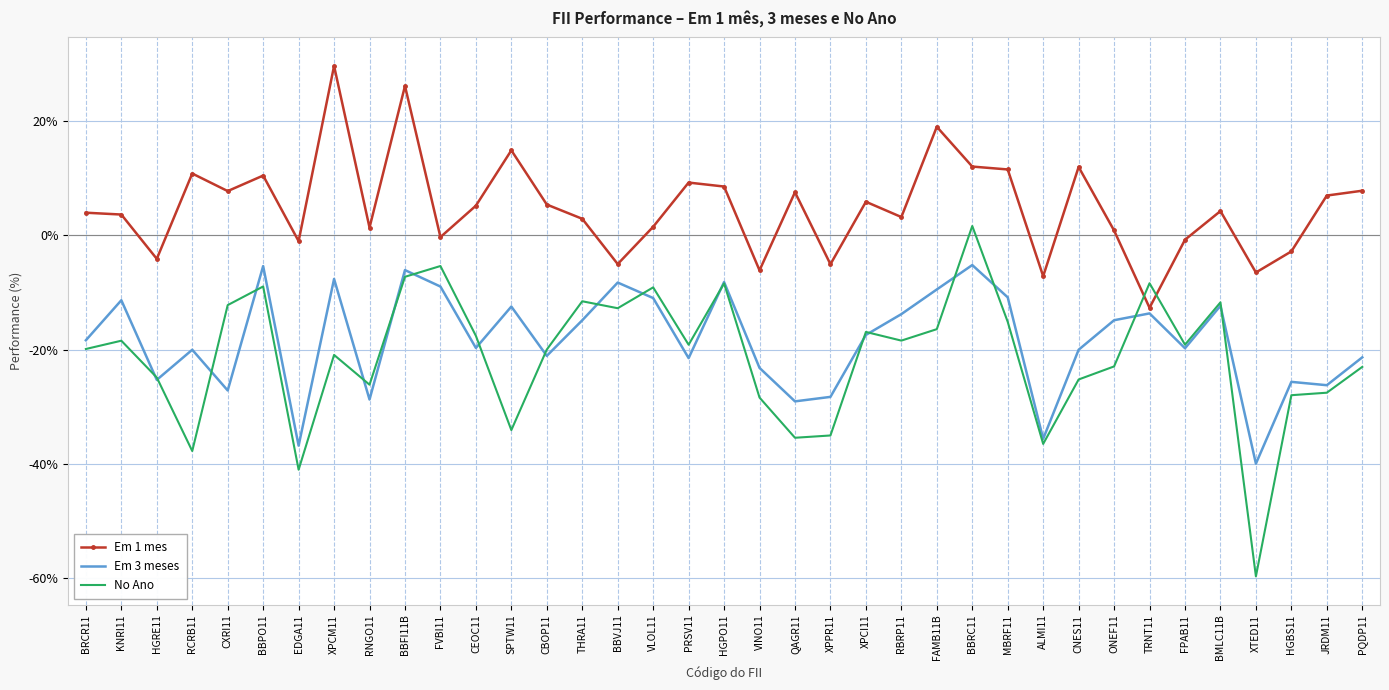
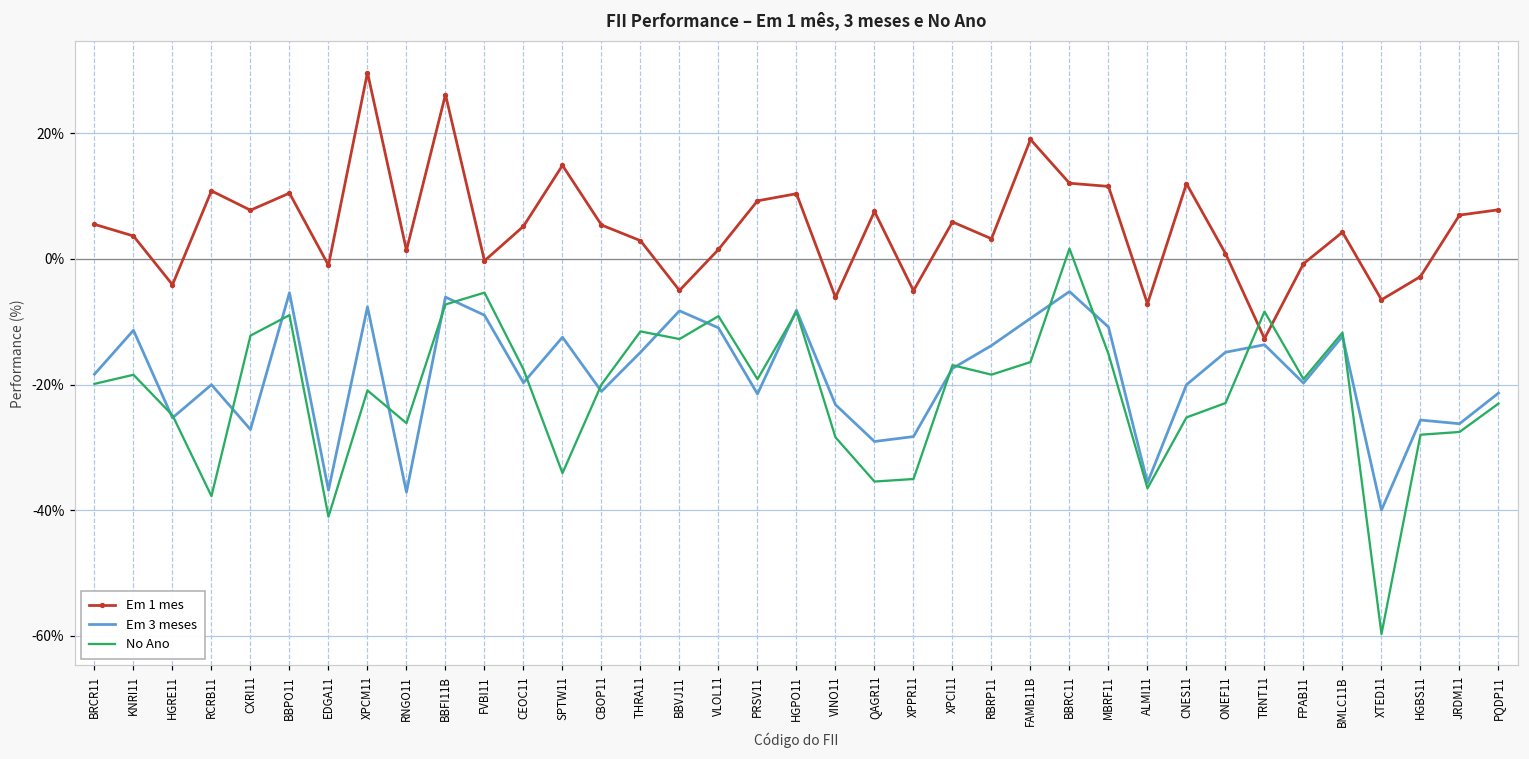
  {
    "Em 1 mes": {
-     "BRCR11": "4%",
+     "BRCR11": "6%",
      "KNRI11": "4%",
      "HGRE11": "-4%",
      "RCRB11": "11%",
      "CXRI11": "8%",
      "BBPO11": "10%",
      "EDGA11": "-1%",
      "XPCM11": "30%",
      "RNGO11": "1%",
      "BBFI11B": "26%",
      "FVBI11": "0%",
      "CEOC11": "5%",
      "SPTW11": "15%",
      "CBOP11": "5%",
      "THRA11": "3%",
      "BBVJ11": "-5%",
      "VLOL11": "2%",
      "PRSV11": "9%",
-     "HGPO11": "9%",
+     "HGPO11": "10%",
      "VINO11": "-6%",
      "QAGR11": "8%",
      "XPPR11": "-5%",
      "XPCI11": "6%",
      "RBRP11": "3%",
      "FAMB11B": "19%",
      "BBRC11": "12%",
      "MBRF11": "12%",
      "ALMI11": "-7%",
      "CNES11": "12%",
      "ONEF11": "1%",
      "TRNT11": "-13%",
      "FPAB11": "-1%",
      "BMLC11B": "4%",
      "XTED11": "-6%",
      "HGBS11": "-3%",
      "JRDM11": "7%",
      "PQDP11": "8%"
    },
    "Em 3 meses": {
      "BRCR11": "-18%",
      "KNRI11": "-11%",
      "RCRB11": "-20%",
      "CXRI11": "-27%",
      "BBPO11": "-5%",
      "EDGA11": "-37%",
      "XPCM11": "-8%",
-     "RNGO11": "-29%",
+     "RNGO11": "-37%",
      "BBFI11B": "-6%",
      "FVBI11": "-9%",
      "CEOC11": "-20%",
      "SPTW11": "-12%",
      "CBOP11": "-21%",
      "THRA11": "-15%",
      "BBVJ11": "-8%",
      "VLOL11": "-11%",
      "PRSV11": "-21%",
      "VINO11": "-23%",
      "QAGR11": "-29%",
      "XPPR11": "-28%",
      "XPCI11": "-17%",
      "RBRP11": "-14%",
      "FAMB11B": "-9%",
      "BBRC11": "-5%",
      "MBRF11": "-11%",
      "ALMI11": "-36%",
      "CNES11": "-20%",
      "ONEF11": "-15%",
      "TRNT11": "-14%",
      "FPAB11": "-20%",
      "BMLC11B": "-12%",
      "XTED11": "-40%",
      "HGBS11": "-26%",
      "JRDM11": "-26%",
      "PQDP11": "-21%"
    },
    "No Ano": {
      "BRCR11": "-20%",
      "KNRI11": "-18%",
      "RCRB11": "-38%",
      "CXRI11": "-12%",
      "BBPO11": "-9%",
      "EDGA11": "-41%",
      "XPCM11": "-21%",
      "RNGO11": "-26%",
      "BBFI11B": "-7%",
      "FVBI11": "-5%",
      "CEOC11": "-18%",
      "SPTW11": "-34%",
      "CBOP11": "-20%",
      "THRA11": "-12%",
      "BBVJ11": "-13%",
      "VLOL11": "-9%",
      "PRSV11": "-19%",
      "VINO11": "-28%",
      "QAGR11": "-35%",
      "XPPR11": "-35%",
      "XPCI11": "-17%",
      "RBRP11": "-18%",
      "FAMB11B": "-16%",
      "BBRC11": "2%",
      "MBRF11": "-15%",
      "ALMI11": "-37%",
      "CNES11": "-25%",
      "ONEF11": "-23%",
      "TRNT11": "-8%",
      "FPAB11": "-19%",
      "BMLC11B": "-12%",
      "XTED11": "-60%",
      "HGBS11": "-28%",
      "JRDM11": "-28%",
      "PQDP11": "-23%"
    }
  }
